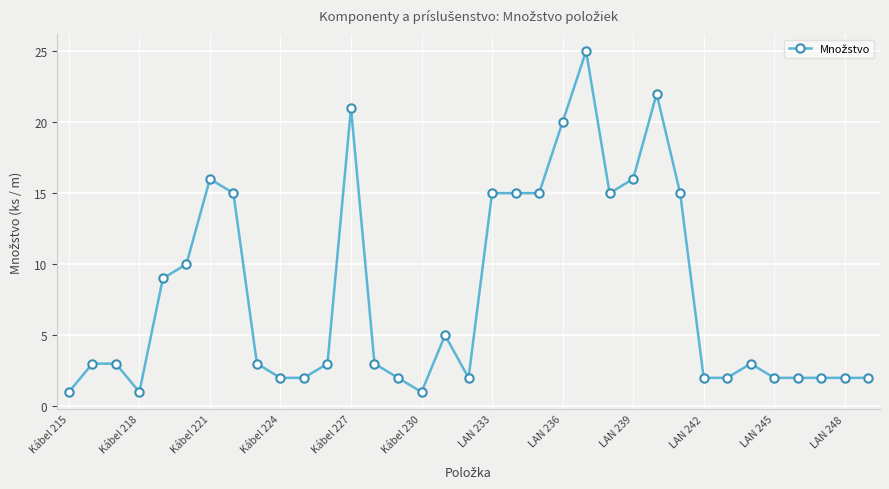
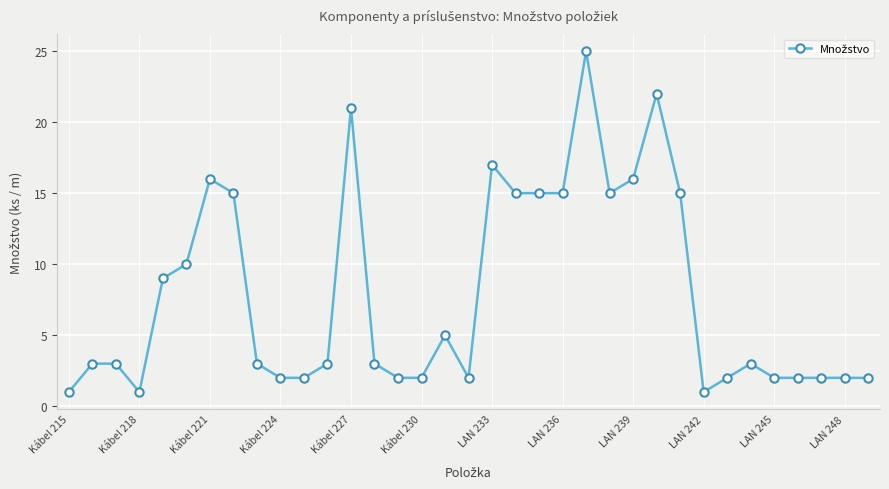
  {
    "Kábel 215": 1,
    "Kábel 218": 1,
    "Kábel 221": 16,
    "Kábel 224": 2,
    "Kábel 227": 21,
-   "Kábel 230": 1,
-   "LAN 233": 15,
-   "LAN 236": 20,
+   "Kábel 230": 2,
+   "LAN 233": 17,
+   "LAN 236": 15,
    "LAN 239": 16,
-   "LAN 242": 2,
+   "LAN 242": 1,
    "LAN 245": 2,
    "LAN 248": 2
  }
